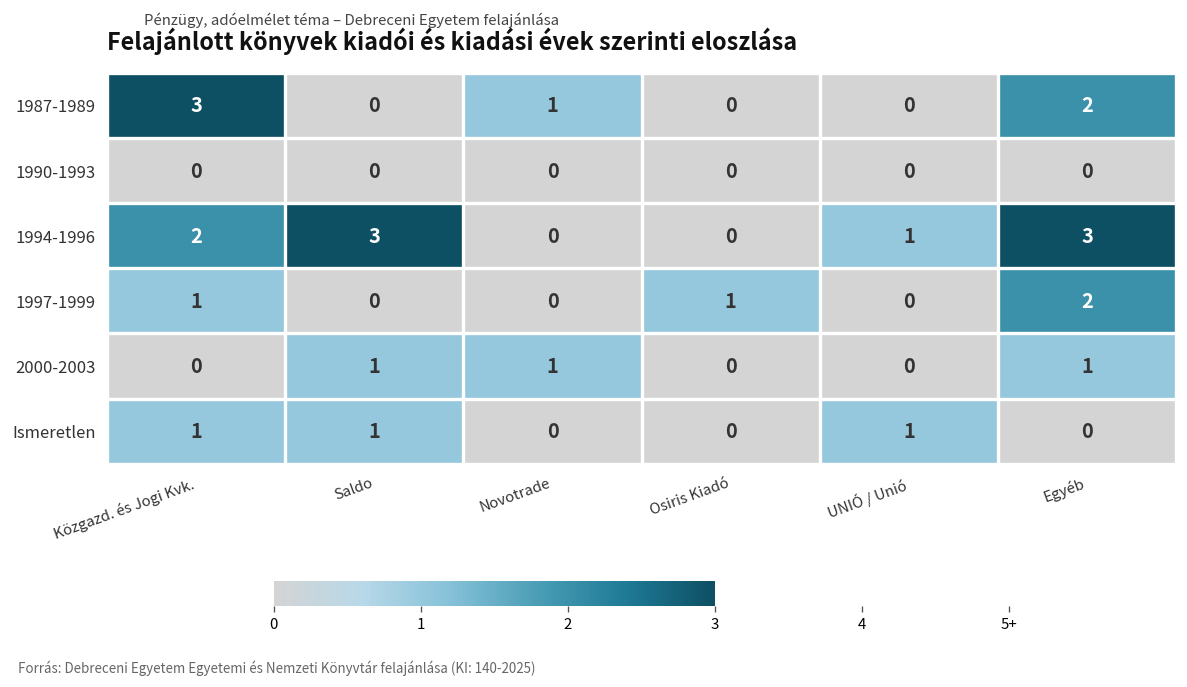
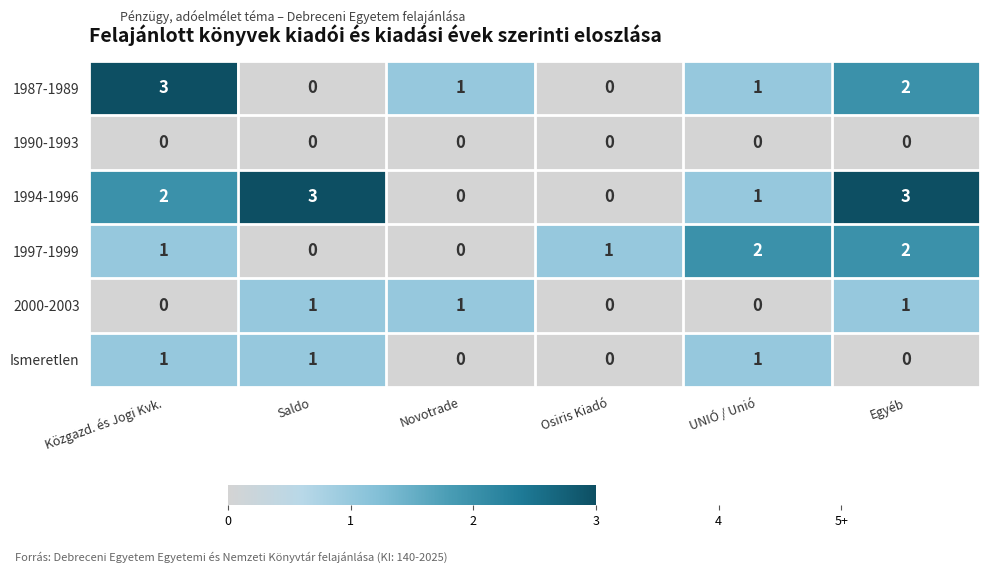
  {
    "1987-1989": {
      "Közgazd. és Jogi Kvk.": 3,
      "Saldo": 0,
      "Novotrade": 1,
      "Osiris Kiadó": 0,
-     "UNIÓ / Unió": 0,
+     "UNIÓ / Unió": 1,
      "Egyéb": 2
    },
    "1990-1993": {
      "Közgazd. és Jogi Kvk.": 0,
      "Saldo": 0,
      "Novotrade": 0,
      "Osiris Kiadó": 0,
      "UNIÓ / Unió": 0,
      "Egyéb": 0
    },
    "1994-1996": {
      "Közgazd. és Jogi Kvk.": 2,
      "Saldo": 3,
      "Novotrade": 0,
      "Osiris Kiadó": 0,
      "UNIÓ / Unió": 1,
      "Egyéb": 3
    },
    "1997-1999": {
      "Közgazd. és Jogi Kvk.": 1,
      "Saldo": 0,
      "Novotrade": 0,
      "Osiris Kiadó": 1,
-     "UNIÓ / Unió": 0,
+     "UNIÓ / Unió": 2,
      "Egyéb": 2
    },
    "2000-2003": {
      "Közgazd. és Jogi Kvk.": 0,
      "Saldo": 1,
      "Novotrade": 1,
      "Osiris Kiadó": 0,
      "UNIÓ / Unió": 0,
      "Egyéb": 1
    },
    "Ismeretlen": {
      "Közgazd. és Jogi Kvk.": 1,
      "Saldo": 1,
      "Novotrade": 0,
      "Osiris Kiadó": 0,
      "UNIÓ / Unió": 1,
      "Egyéb": 0
    }
  }
